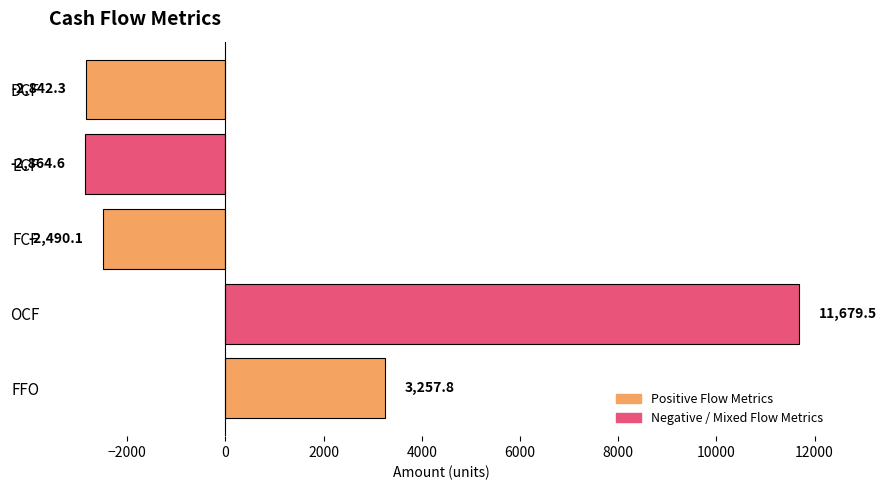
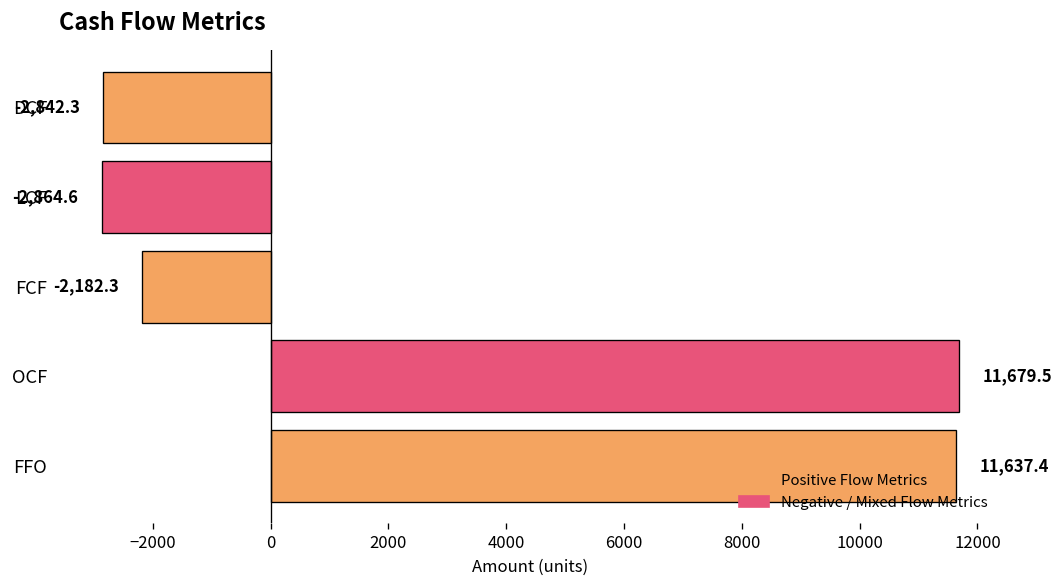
  {
    "DCF": "-2,842.3",
    "LCF": "-2,864.6",
-   "FCF": "-2,490.1",
+   "FCF": "-2,182.3",
    "OCF": "11,679.5",
-   "FFO": "3,257.8"
+   "FFO": "11,637.4"
  }
